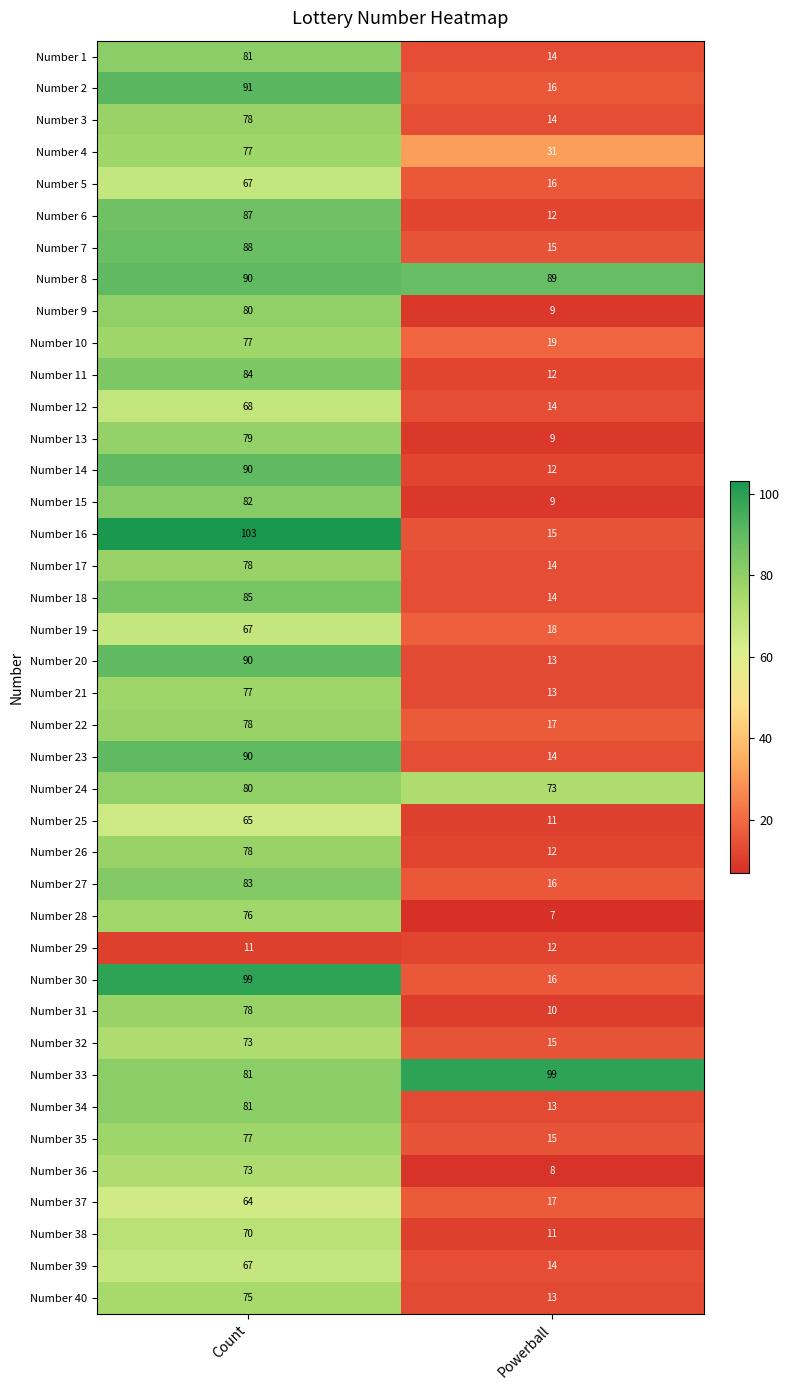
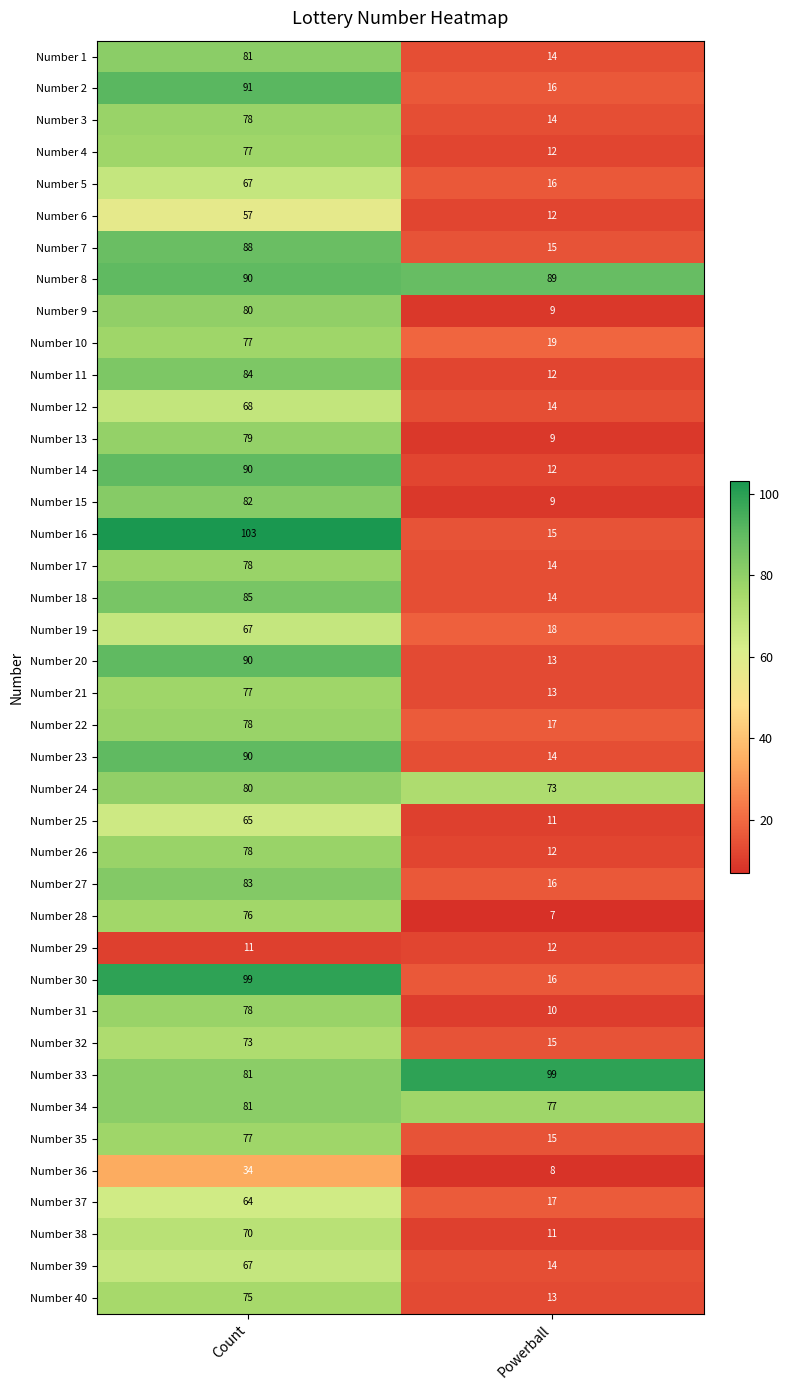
  {
    "Number 1": {
      "Count": 81,
      "Powerball": 14
    },
    "Number 2": {
      "Count": 91,
      "Powerball": 16
    },
    "Number 3": {
      "Count": 78,
      "Powerball": 14
    },
    "Number 4": {
      "Count": 77,
-     "Powerball": 31
+     "Powerball": 12
    },
    "Number 5": {
      "Count": 67,
      "Powerball": 16
    },
    "Number 6": {
-     "Count": 87,
+     "Count": 57,
      "Powerball": 12
    },
    "Number 7": {
      "Count": 88,
      "Powerball": 15
    },
    "Number 8": {
      "Count": 90,
      "Powerball": 89
    },
    "Number 9": {
      "Count": 80,
      "Powerball": 9
    },
    "Number 10": {
      "Count": 77,
      "Powerball": 19
    },
    "Number 11": {
      "Count": 84,
      "Powerball": 12
    },
    "Number 12": {
      "Count": 68,
      "Powerball": 14
    },
    "Number 13": {
      "Count": 79,
      "Powerball": 9
    },
    "Number 14": {
      "Count": 90,
      "Powerball": 12
    },
    "Number 15": {
      "Count": 82,
      "Powerball": 9
    },
    "Number 16": {
      "Count": 103,
      "Powerball": 15
    },
    "Number 17": {
      "Count": 78,
      "Powerball": 14
    },
    "Number 18": {
      "Count": 85,
      "Powerball": 14
    },
    "Number 19": {
      "Count": 67,
      "Powerball": 18
    },
    "Number 20": {
      "Count": 90,
      "Powerball": 13
    },
    "Number 21": {
      "Count": 77,
      "Powerball": 13
    },
    "Number 22": {
      "Count": 78,
      "Powerball": 17
    },
    "Number 23": {
      "Count": 90,
      "Powerball": 14
    },
    "Number 24": {
      "Count": 80,
      "Powerball": 73
    },
    "Number 25": {
      "Count": 65,
      "Powerball": 11
    },
    "Number 26": {
      "Count": 78,
      "Powerball": 12
    },
    "Number 27": {
      "Count": 83,
      "Powerball": 16
    },
    "Number 28": {
      "Count": 76,
      "Powerball": 7
    },
    "Number 29": {
      "Count": 11,
      "Powerball": 12
    },
    "Number 30": {
      "Count": 99,
      "Powerball": 16
    },
    "Number 31": {
      "Count": 78,
      "Powerball": 10
    },
    "Number 32": {
      "Count": 73,
      "Powerball": 15
    },
    "Number 33": {
      "Count": 81,
      "Powerball": 99
    },
    "Number 34": {
      "Count": 81,
-     "Powerball": 13
+     "Powerball": 77
    },
    "Number 35": {
      "Count": 77,
      "Powerball": 15
    },
    "Number 36": {
-     "Count": 73,
+     "Count": 34,
      "Powerball": 8
    },
    "Number 37": {
      "Count": 64,
      "Powerball": 17
    },
    "Number 38": {
      "Count": 70,
      "Powerball": 11
    },
    "Number 39": {
      "Count": 67,
      "Powerball": 14
    },
    "Number 40": {
      "Count": 75,
      "Powerball": 13
    }
  }
